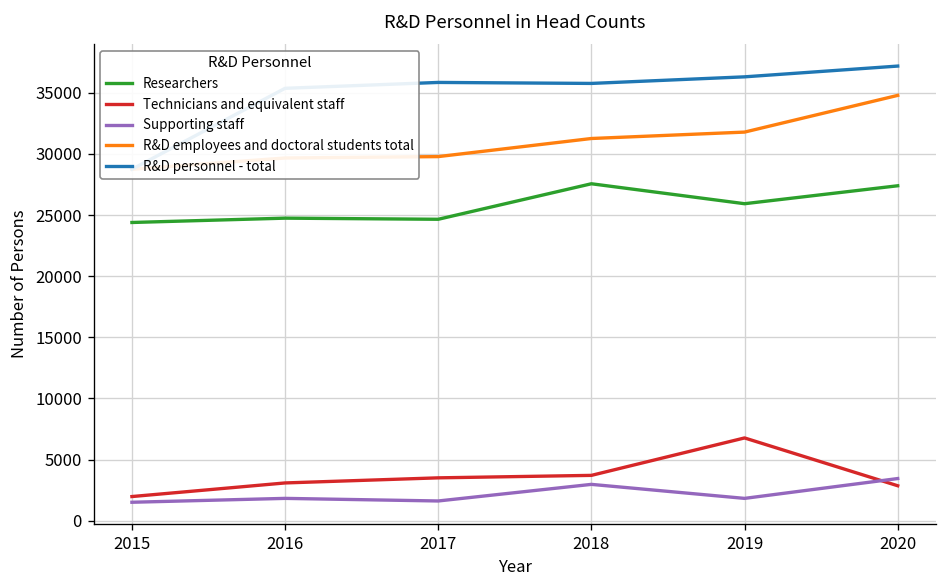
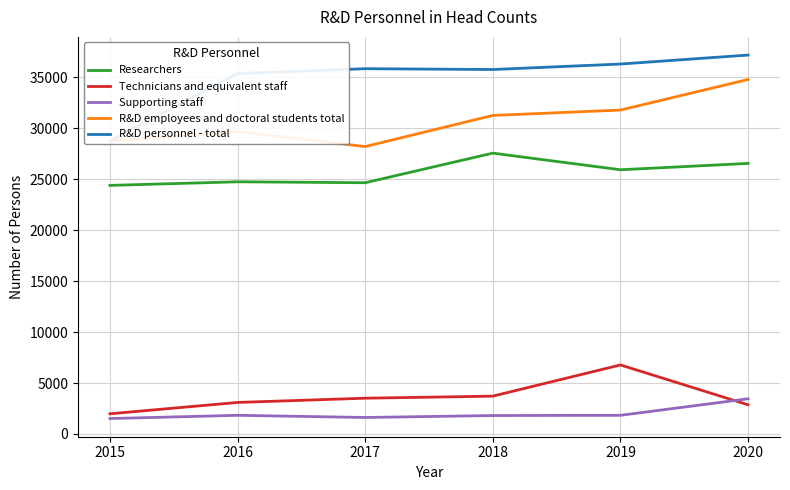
  {
    "Researchers": {
      "2015": 24400,
      "2016": 24800,
      "2017": 24700,
      "2018": 27600,
      "2019": 25900,
-     "2020": 27400
+     "2020": 26600
    },
    "Technicians and equivalent staff": {
      "2015": 2000,
      "2016": 3100,
      "2017": 3500,
      "2018": 3700,
      "2019": 6800,
      "2020": 2900
    },
    "Supporting staff": {
      "2015": 1500,
      "2016": 1800,
      "2017": 1600,
-     "2018": 3000,
+     "2018": 1800,
      "2019": 1800,
      "2020": 3500
    },
    "R&D employees and doctoral students total": {
-     "2017": 29800,
+     "2017": 28200,
      "2018": 31300,
      "2019": 31800,
      "2020": 34800
    },
    "R&D personnel - total": {
      "2017": 35900,
      "2018": 35800,
      "2019": 36300,
      "2020": 37200
    }
  }
